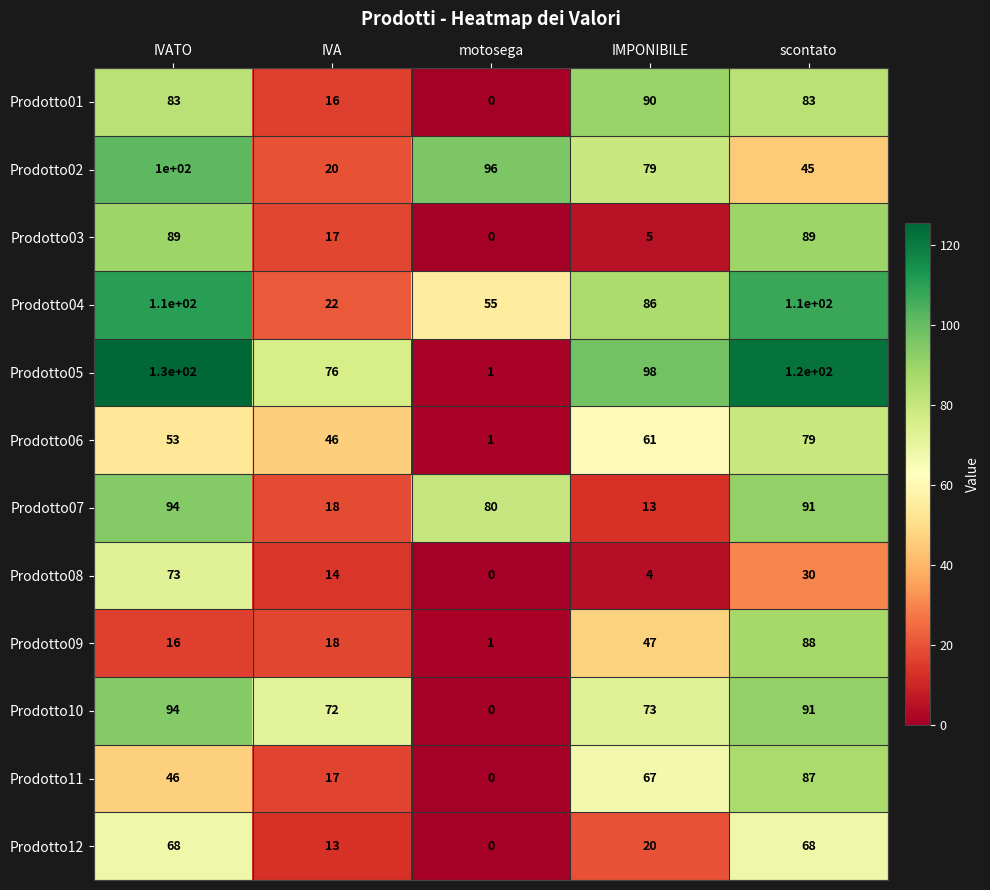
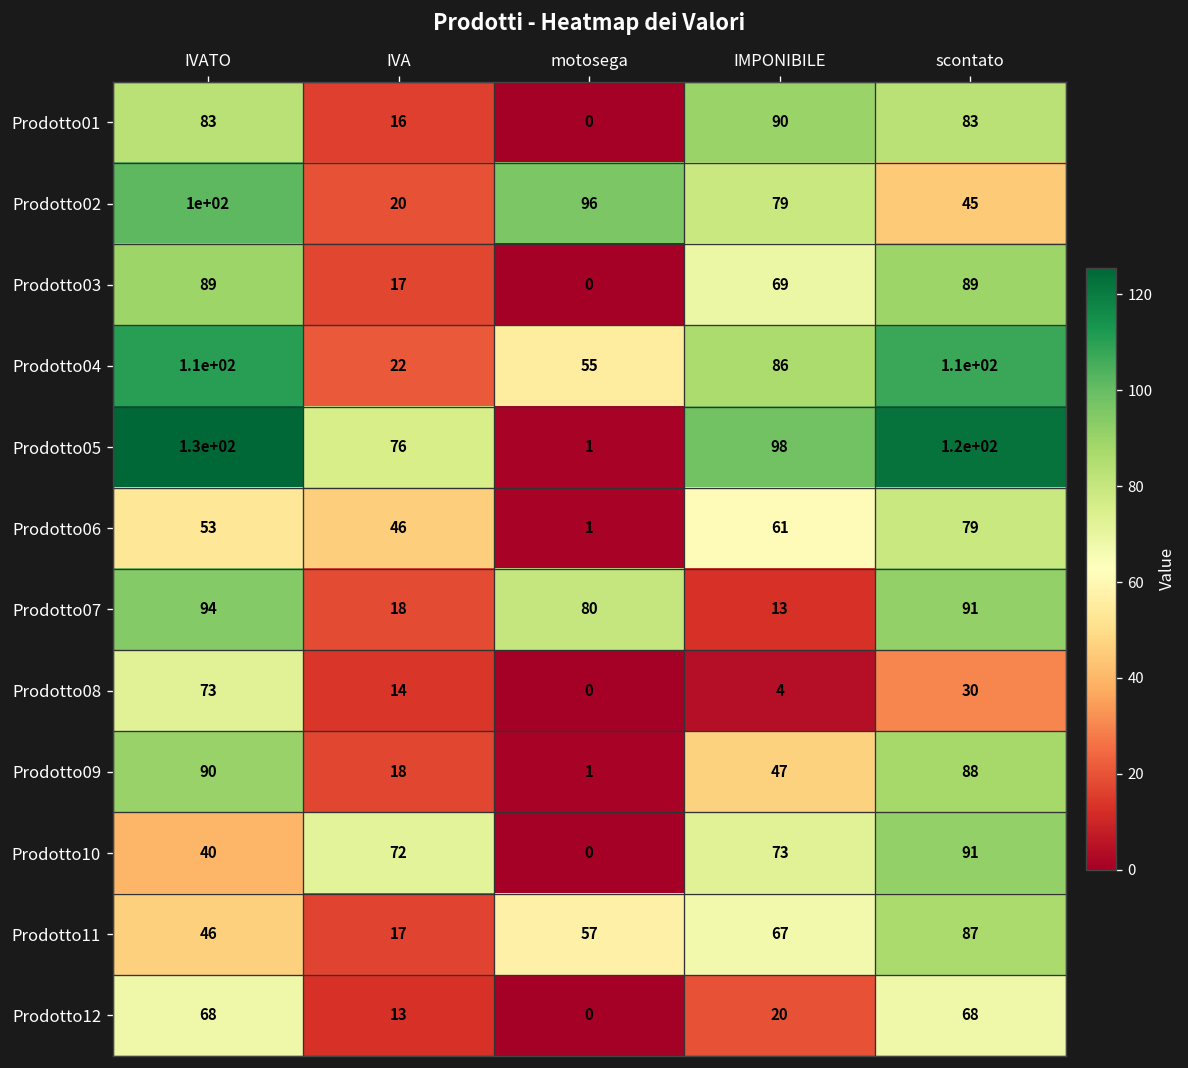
  {
    "Prodotto01": {
      "IVATO": "83",
      "IVA": "16",
      "motosega": "0",
      "IMPONIBILE": "90",
      "scontato": "83"
    },
    "Prodotto02": {
      "IVATO": "1e+02",
      "IVA": "20",
      "motosega": "96",
      "IMPONIBILE": "79",
      "scontato": "45"
    },
    "Prodotto03": {
      "IVATO": "89",
      "IVA": "17",
      "motosega": "0",
-     "IMPONIBILE": "5",
+     "IMPONIBILE": "69",
      "scontato": "89"
    },
    "Prodotto04": {
      "IVATO": "1.1e+02",
      "IVA": "22",
      "motosega": "55",
      "IMPONIBILE": "86",
      "scontato": "1.1e+02"
    },
    "Prodotto05": {
      "IVATO": "1.3e+02",
      "IVA": "76",
      "motosega": "1",
      "IMPONIBILE": "98",
      "scontato": "1.2e+02"
    },
    "Prodotto06": {
      "IVATO": "53",
      "IVA": "46",
      "motosega": "1",
      "IMPONIBILE": "61",
      "scontato": "79"
    },
    "Prodotto07": {
      "IVATO": "94",
      "IVA": "18",
      "motosega": "80",
      "IMPONIBILE": "13",
      "scontato": "91"
    },
    "Prodotto08": {
      "IVATO": "73",
      "IVA": "14",
      "motosega": "0",
      "IMPONIBILE": "4",
      "scontato": "30"
    },
    "Prodotto09": {
-     "IVATO": "16",
+     "IVATO": "90",
      "IVA": "18",
      "motosega": "1",
      "IMPONIBILE": "47",
      "scontato": "88"
    },
    "Prodotto10": {
-     "IVATO": "94",
+     "IVATO": "40",
      "IVA": "72",
      "motosega": "0",
      "IMPONIBILE": "73",
      "scontato": "91"
    },
    "Prodotto11": {
      "IVATO": "46",
      "IVA": "17",
-     "motosega": "0",
+     "motosega": "57",
      "IMPONIBILE": "67",
      "scontato": "87"
    },
    "Prodotto12": {
      "IVATO": "68",
      "IVA": "13",
      "motosega": "0",
      "IMPONIBILE": "20",
      "scontato": "68"
    }
  }
